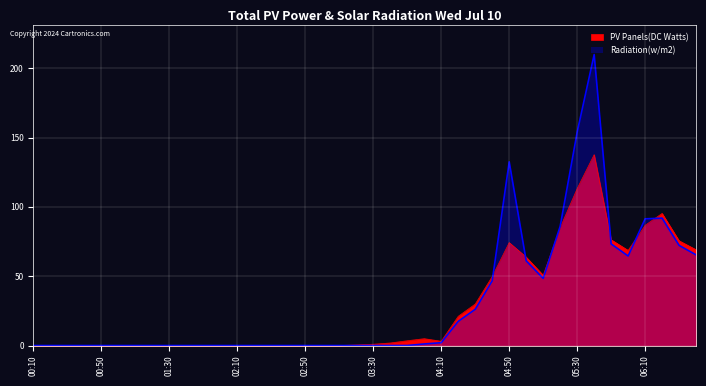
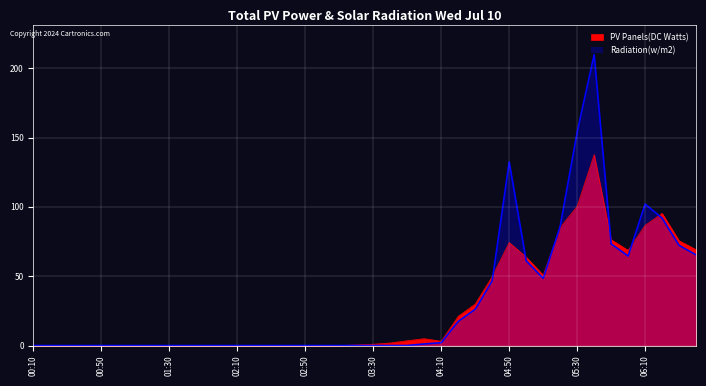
  {
    "PV Panels(DC Watts)": {
      "04:50": 74,
-     "05:30": 113,
+     "05:30": 100,
      "06:10": 87
    },
    "Radiation(w/m2)": {
      "04:50": 132,
      "05:30": 154,
-     "06:10": 91
+     "06:10": 102
    }
  }
